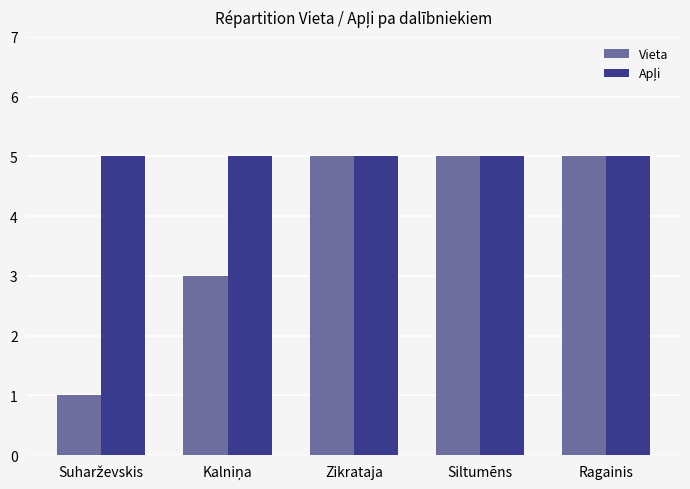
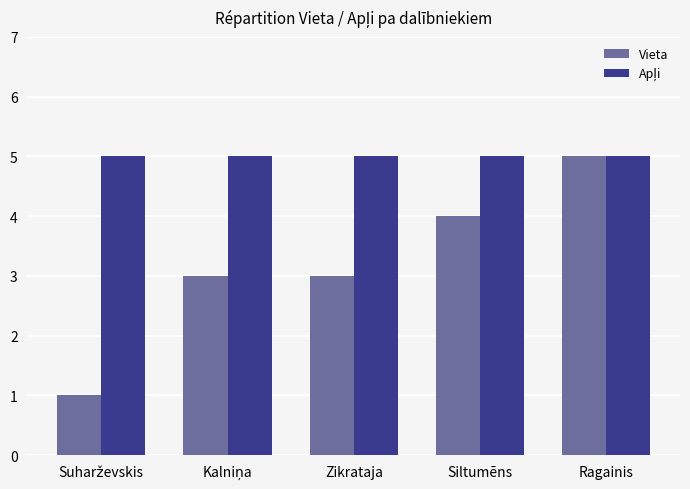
  {
    "Vieta": {
      "Suharževskis": 1,
      "Kalniņa": 3,
-     "Zikrataja": 5,
-     "Siltumēns": 5,
+     "Zikrataja": 3,
+     "Siltumēns": 4,
      "Ragainis": 5
    },
    "Apļi": {
      "Suharževskis": 5,
      "Kalniņa": 5,
      "Zikrataja": 5,
      "Siltumēns": 5,
      "Ragainis": 5
    }
  }
